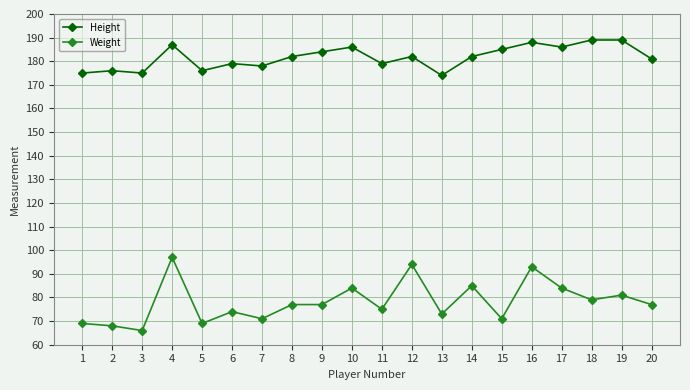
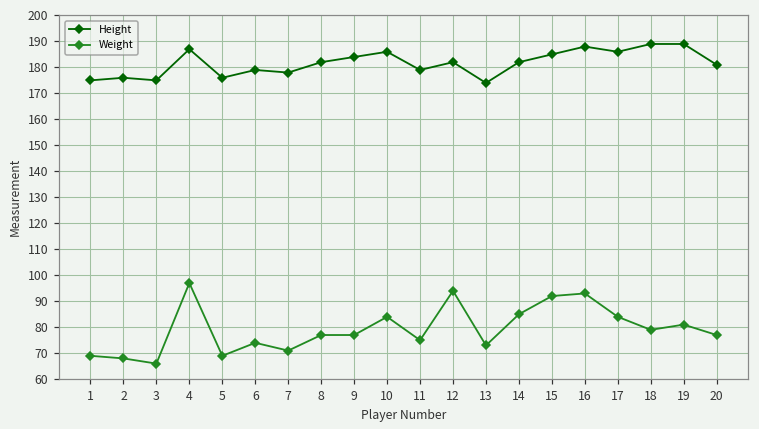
  {
    "Height": {
      "1": 175,
      "2": 176,
      "3": 175,
      "4": 187,
      "5": 176,
      "6": 179,
      "7": 178,
      "8": 182,
      "9": 184,
      "10": 186,
      "11": 179,
      "12": 182,
      "13": 174,
      "14": 182,
      "15": 185,
      "16": 188,
      "17": 186,
      "18": 189,
      "19": 189,
      "20": 181
    },
    "Weight": {
      "1": 69,
      "2": 68,
      "3": 66,
      "4": 97,
      "5": 69,
      "6": 74,
      "7": 71,
      "8": 77,
      "9": 77,
      "10": 84,
      "11": 75,
      "12": 94,
      "13": 73,
      "14": 85,
-     "15": 71,
+     "15": 92,
      "16": 93,
      "17": 84,
      "18": 79,
      "19": 81,
      "20": 77
    }
  }
